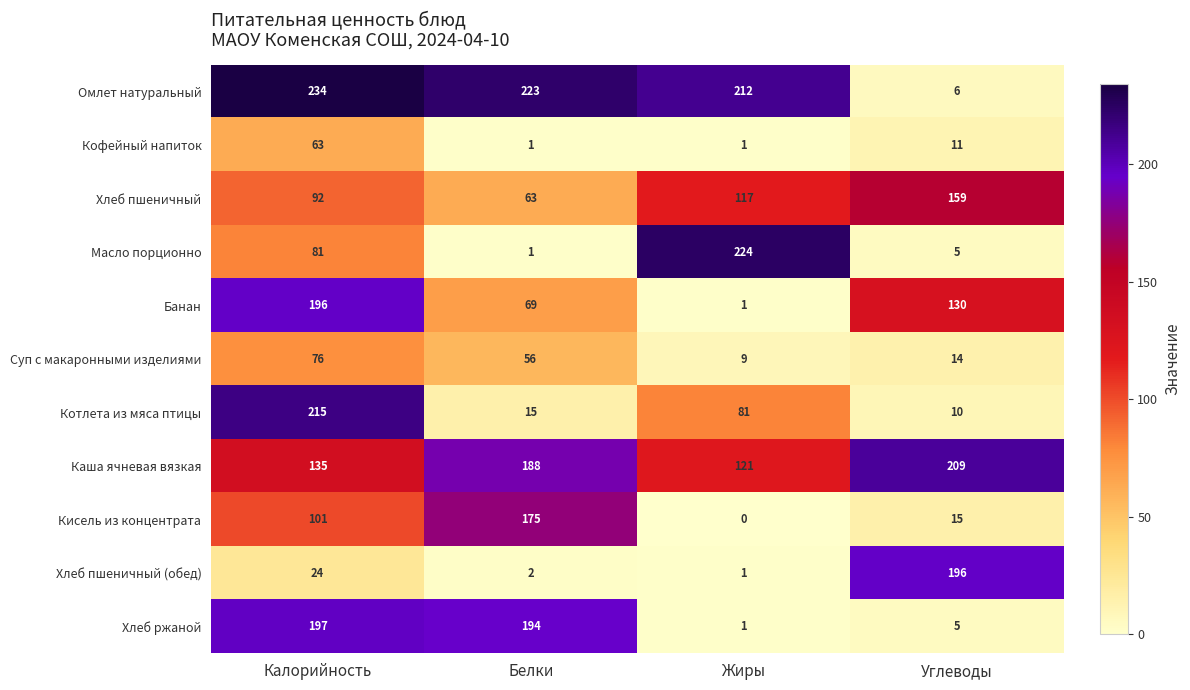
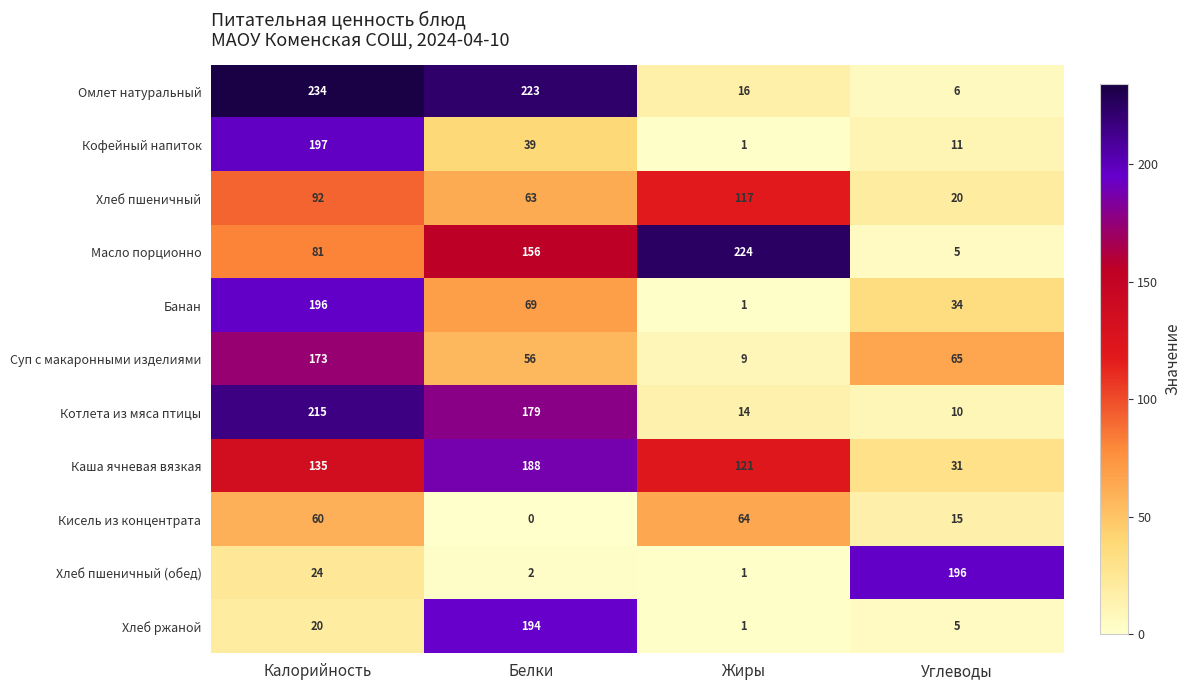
  {
    "Омлет натуральный": {
      "Калорийность": 234,
      "Белки": 223,
-     "Жиры": 212,
+     "Жиры": 16,
      "Углеводы": 6
    },
    "Кофейный напиток": {
-     "Калорийность": 63,
-     "Белки": 1,
+     "Калорийность": 197,
+     "Белки": 39,
      "Жиры": 1,
      "Углеводы": 11
    },
    "Хлеб пшеничный": {
      "Калорийность": 92,
      "Белки": 63,
      "Жиры": 117,
-     "Углеводы": 159
+     "Углеводы": 20
    },
    "Масло порционно": {
      "Калорийность": 81,
-     "Белки": 1,
+     "Белки": 156,
      "Жиры": 224,
      "Углеводы": 5
    },
    "Банан": {
      "Калорийность": 196,
      "Белки": 69,
      "Жиры": 1,
-     "Углеводы": 130
+     "Углеводы": 34
    },
    "Суп с макаронными изделиями": {
-     "Калорийность": 76,
+     "Калорийность": 173,
      "Белки": 56,
      "Жиры": 9,
-     "Углеводы": 14
+     "Углеводы": 65
    },
    "Котлета из мяса птицы": {
      "Калорийность": 215,
-     "Белки": 15,
-     "Жиры": 81,
+     "Белки": 179,
+     "Жиры": 14,
      "Углеводы": 10
    },
    "Каша ячневая вязкая": {
      "Калорийность": 135,
      "Белки": 188,
      "Жиры": 121,
-     "Углеводы": 209
+     "Углеводы": 31
    },
    "Кисель из концентрата": {
-     "Калорийность": 101,
-     "Белки": 175,
-     "Жиры": 0,
+     "Калорийность": 60,
+     "Белки": 0,
+     "Жиры": 64,
      "Углеводы": 15
    },
    "Хлеб пшеничный (обед)": {
      "Калорийность": 24,
      "Белки": 2,
      "Жиры": 1,
      "Углеводы": 196
    },
    "Хлеб ржаной": {
-     "Калорийность": 197,
+     "Калорийность": 20,
      "Белки": 194,
      "Жиры": 1,
      "Углеводы": 5
    }
  }
